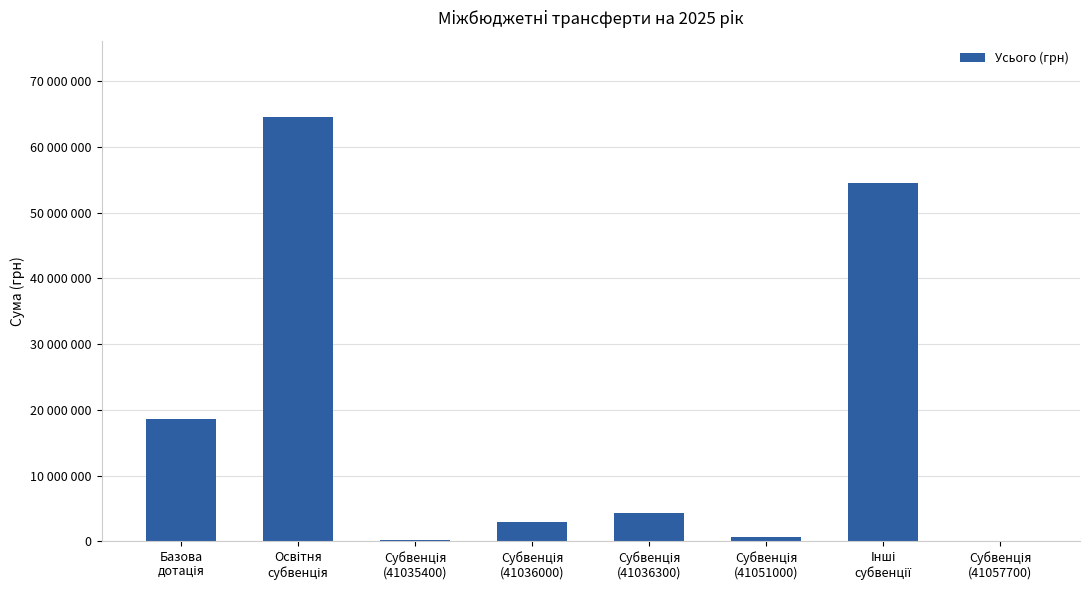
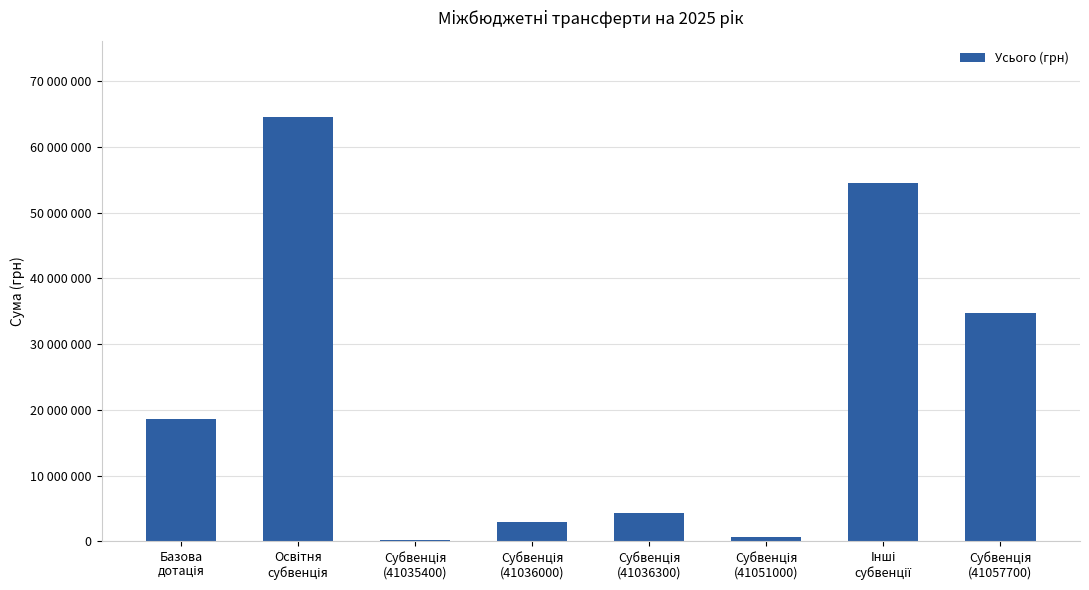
  {
    "Базова дотація": 19000000,
    "Освітня субвенція": 65000000,
    "Субвенція (41036000)": 3000000,
    "Субвенція (41036300)": 4000000,
    "Субвенція (41051000)": 1000000,
    "Інші субвенції": 54000000,
-   "Субвенція (41057700)": 0
+   "Субвенція (41057700)": 35000000
  }
